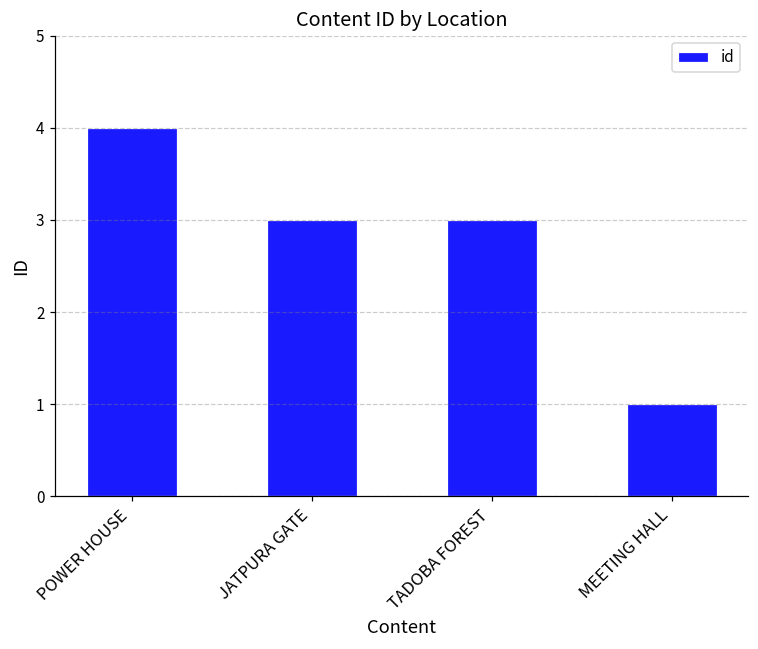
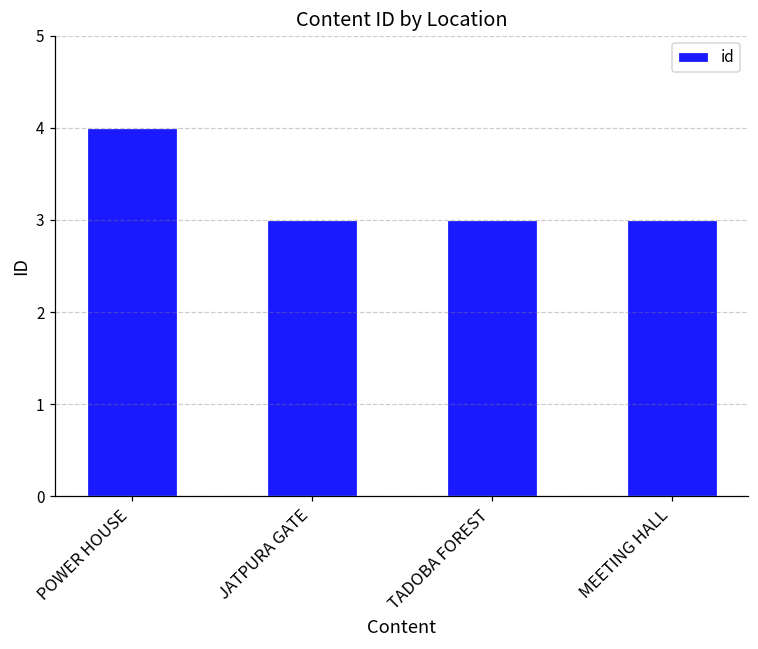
  {
    "POWER HOUSE": 4,
    "JATPURA GATE": 3,
    "TADOBA FOREST": 3,
-   "MEETING HALL": 1
+   "MEETING HALL": 3
  }
